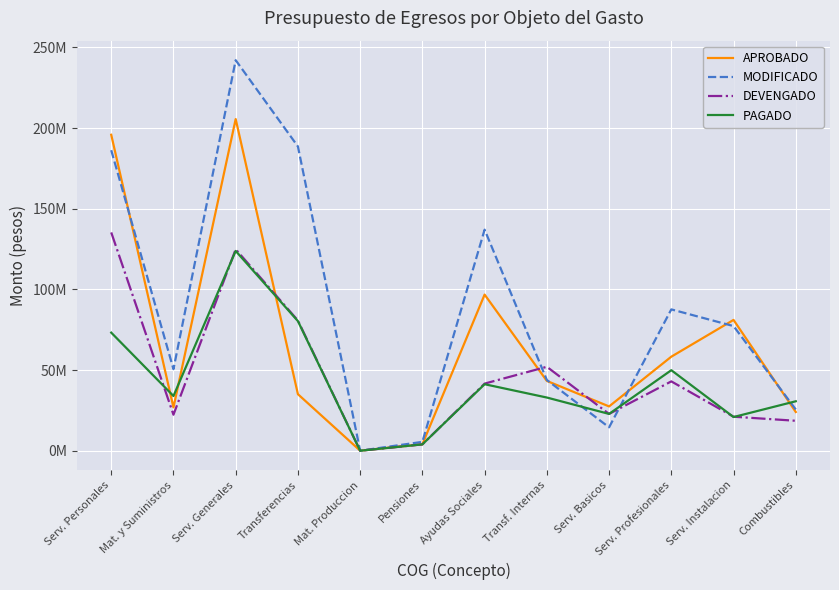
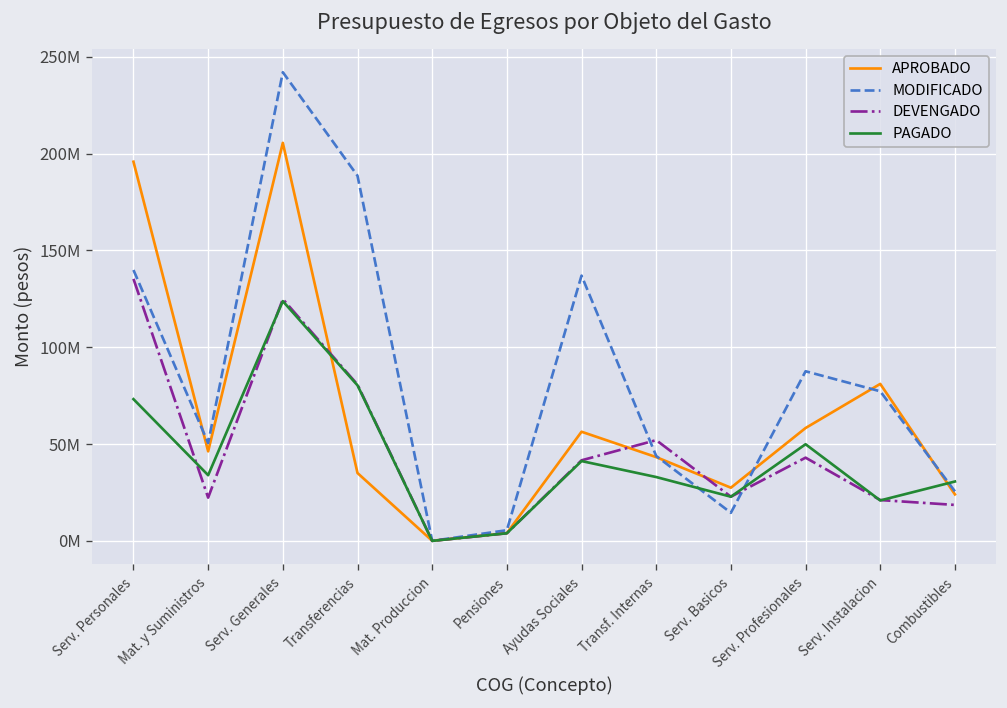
  {
    "APROBADO": {
      "Serv. Personales": 196000000,
-     "Mat. y Suministros": 27000000,
+     "Mat. y Suministros": 46000000,
      "Serv. Generales": 206000000,
      "Transferencias": 35000000,
-     "Ayudas Sociales": 97000000,
+     "Ayudas Sociales": 56000000,
      "Serv. Basicos": 27000000,
      "Serv. Profesionales": 58000000,
      "Serv. Instalacion": 81000000
    },
    "MODIFICADO": {
-     "Serv. Personales": 186000000,
+     "Serv. Personales": 140000000,
      "Mat. y Suministros": 51000000,
      "Serv. Generales": 242000000,
      "Transferencias": 189000000,
      "Ayudas Sociales": 137000000,
      "Serv. Basicos": 15000000,
      "Serv. Profesionales": 88000000,
      "Serv. Instalacion": 77000000
    },
    "DEVENGADO": {
      "Serv. Personales": 135000000,
      "Mat. y Suministros": 22000000,
      "Transf. Internas": 52000000,
      "Serv. Profesionales": 43000000,
      "Combustibles": 19000000
    },
    "PAGADO": {
      "Serv. Personales": 73000000,
      "Mat. y Suministros": 34000000,
      "Transf. Internas": 33000000,
      "Serv. Profesionales": 50000000,
      "Combustibles": 31000000
    }
  }
